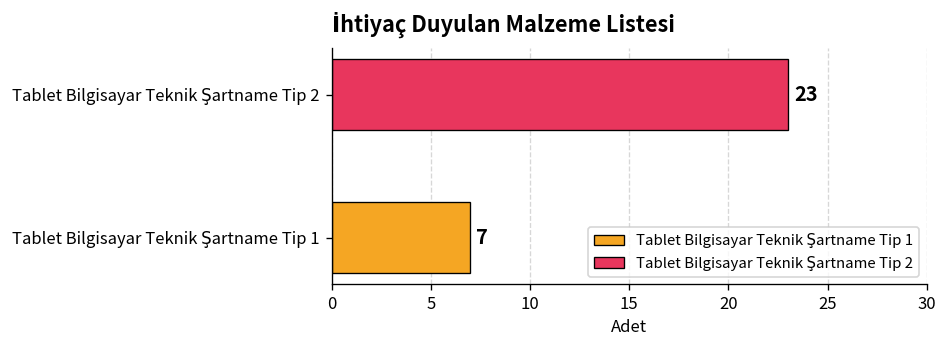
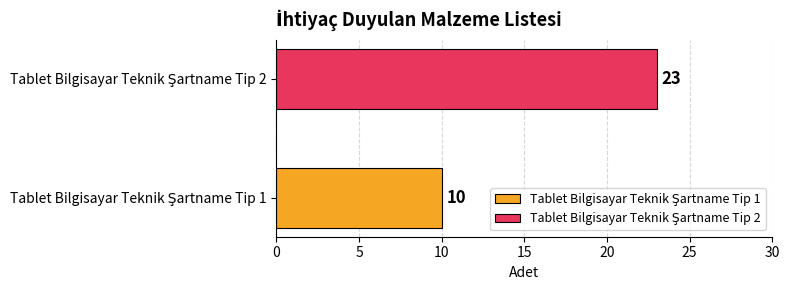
  {
    "Tablet Bilgisayar Teknik Şartname Tip 2": 23,
-   "Tablet Bilgisayar Teknik Şartname Tip 1": 7
+   "Tablet Bilgisayar Teknik Şartname Tip 1": 10
  }
